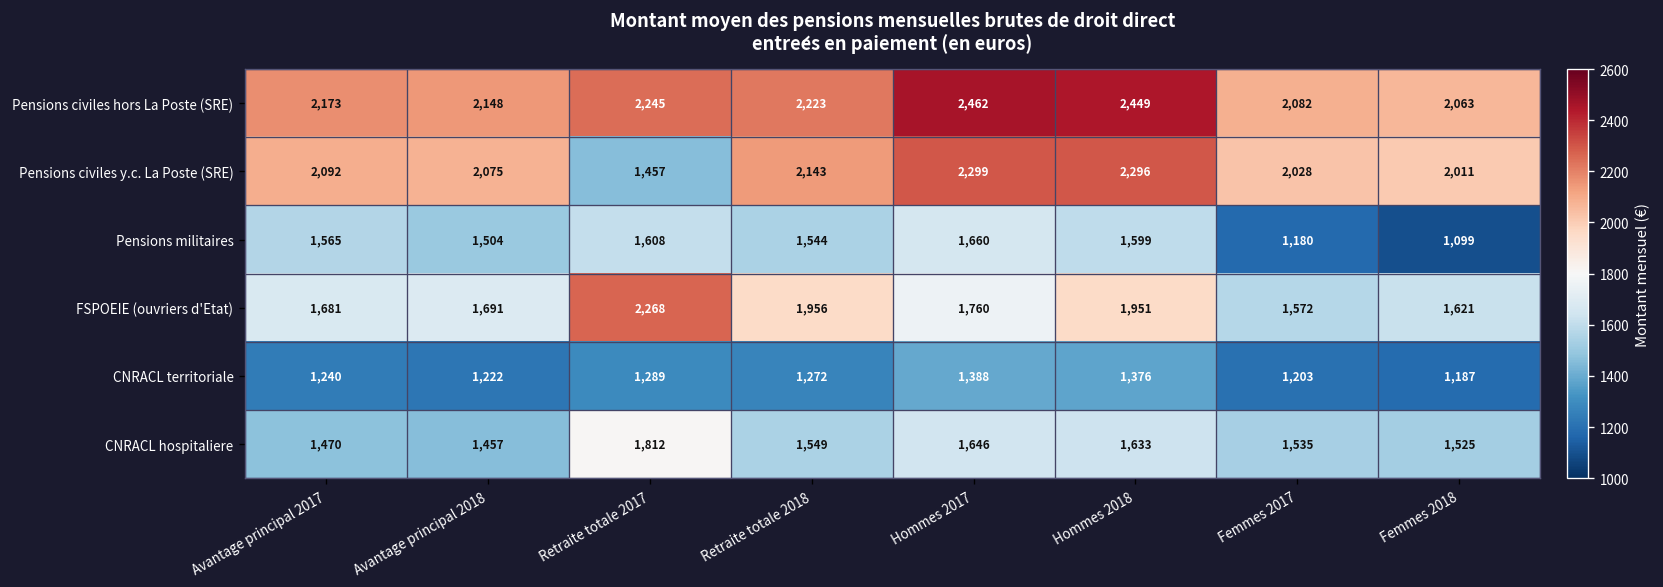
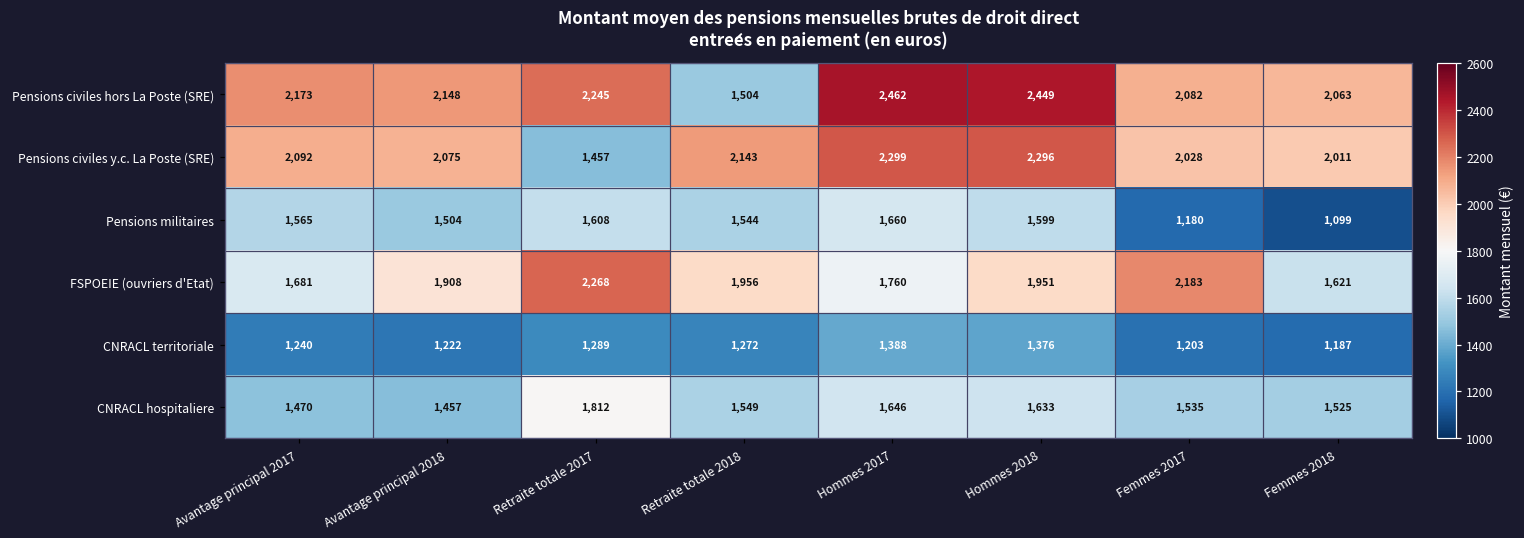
  {
    "Pensions civiles hors La Poste (SRE)": {
      "Avantage principal 2017": "2,173",
      "Avantage principal 2018": "2,148",
      "Retraite totale 2017": "2,245",
-     "Retraite totale 2018": "2,223",
+     "Retraite totale 2018": "1,504",
      "Hommes 2017": "2,462",
      "Hommes 2018": "2,449",
      "Femmes 2017": "2,082",
      "Femmes 2018": "2,063"
    },
    "Pensions civiles y.c. La Poste (SRE)": {
      "Avantage principal 2017": "2,092",
      "Avantage principal 2018": "2,075",
      "Retraite totale 2017": "1,457",
      "Retraite totale 2018": "2,143",
      "Hommes 2017": "2,299",
      "Hommes 2018": "2,296",
      "Femmes 2017": "2,028",
      "Femmes 2018": "2,011"
    },
    "Pensions militaires": {
      "Avantage principal 2017": "1,565",
      "Avantage principal 2018": "1,504",
      "Retraite totale 2017": "1,608",
      "Retraite totale 2018": "1,544",
      "Hommes 2017": "1,660",
      "Hommes 2018": "1,599",
      "Femmes 2017": "1,180",
      "Femmes 2018": "1,099"
    },
    "FSPOEIE (ouvriers d'Etat)": {
      "Avantage principal 2017": "1,681",
-     "Avantage principal 2018": "1,691",
+     "Avantage principal 2018": "1,908",
      "Retraite totale 2017": "2,268",
      "Retraite totale 2018": "1,956",
      "Hommes 2017": "1,760",
      "Hommes 2018": "1,951",
-     "Femmes 2017": "1,572",
+     "Femmes 2017": "2,183",
      "Femmes 2018": "1,621"
    },
    "CNRACL territoriale": {
      "Avantage principal 2017": "1,240",
      "Avantage principal 2018": "1,222",
      "Retraite totale 2017": "1,289",
      "Retraite totale 2018": "1,272",
      "Hommes 2017": "1,388",
      "Hommes 2018": "1,376",
      "Femmes 2017": "1,203",
      "Femmes 2018": "1,187"
    },
    "CNRACL hospitaliere": {
      "Avantage principal 2017": "1,470",
      "Avantage principal 2018": "1,457",
      "Retraite totale 2017": "1,812",
      "Retraite totale 2018": "1,549",
      "Hommes 2017": "1,646",
      "Hommes 2018": "1,633",
      "Femmes 2017": "1,535",
      "Femmes 2018": "1,525"
    }
  }
